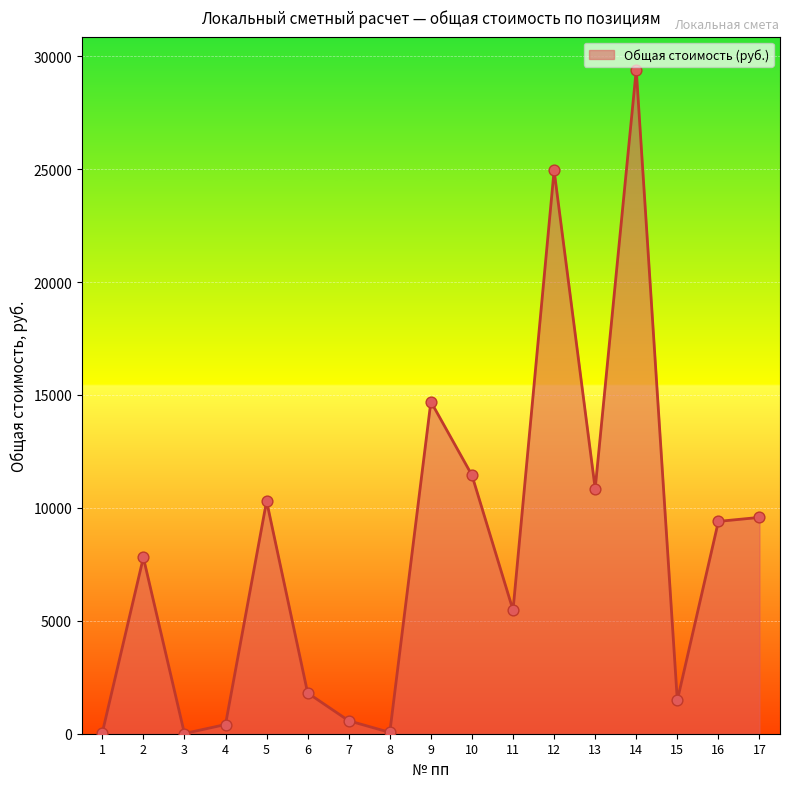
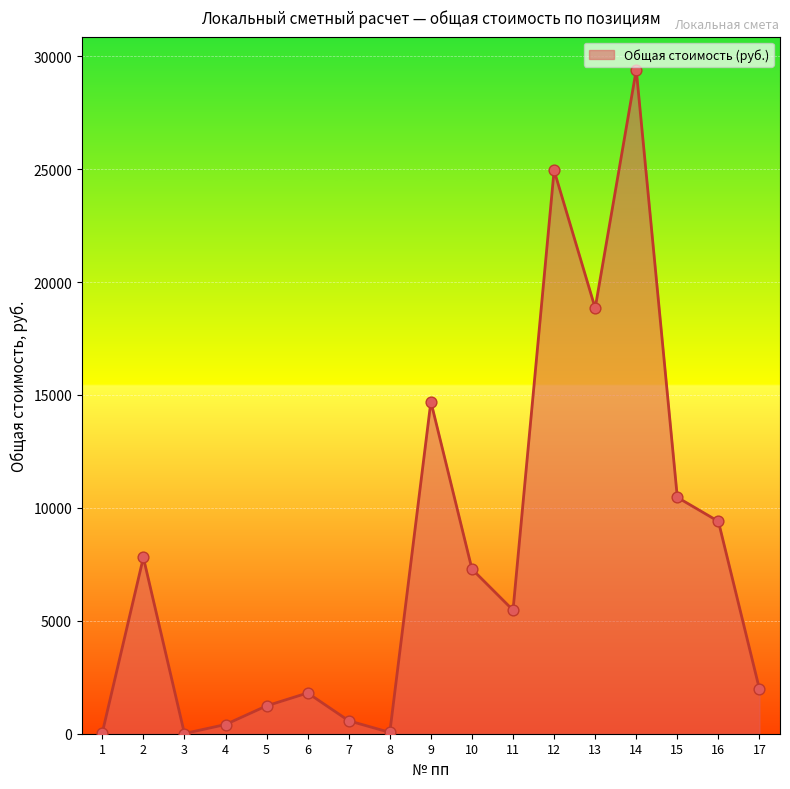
  {
    "1": 0,
    "2": 7800,
    "3": 0,
    "4": 400,
-   "5": 10300,
+   "5": 1200,
    "6": 1800,
    "7": 600,
    "8": 100,
    "9": 14700,
-   "10": 11400,
+   "10": 7300,
    "11": 5500,
    "12": 24900,
-   "13": 10900,
+   "13": 18800,
    "14": 29400,
-   "15": 1500,
+   "15": 10500,
    "16": 9400,
-   "17": 9600
+   "17": 2000
  }
